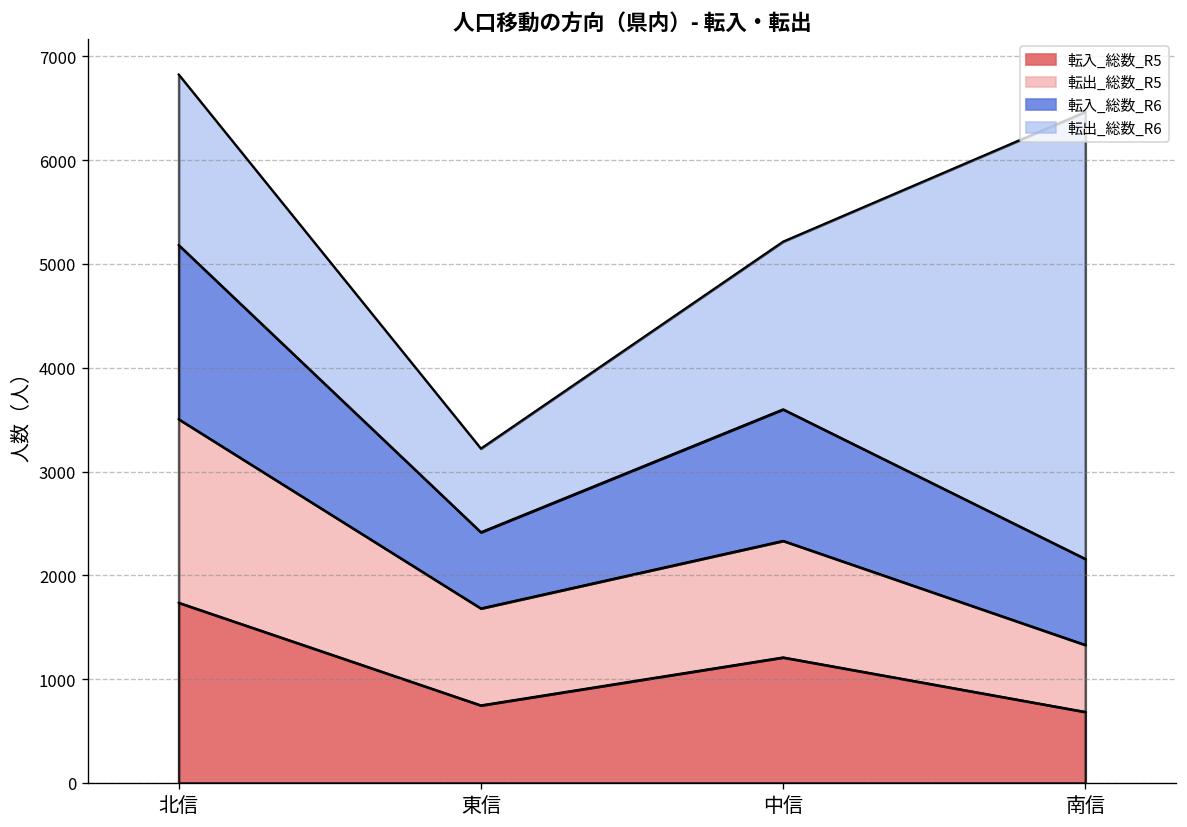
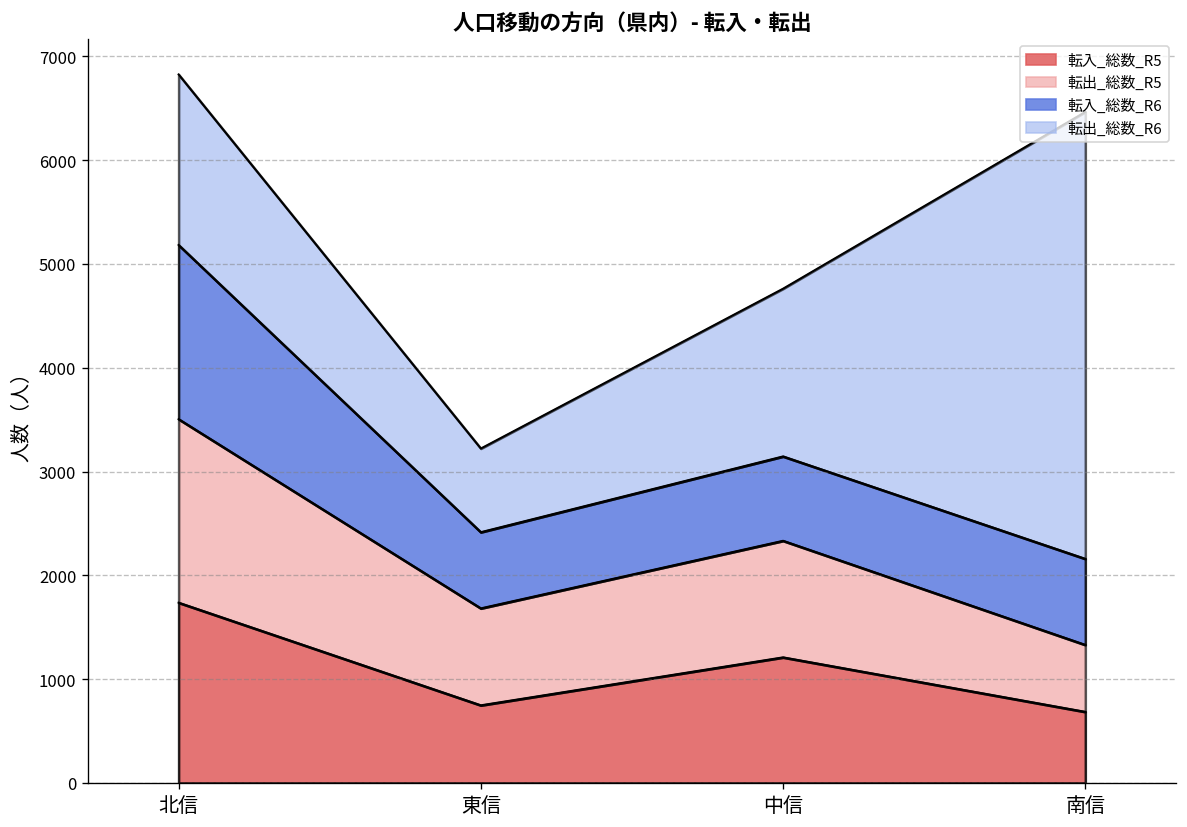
  {
    "転入_総数_R5": {
      "北信": 1700,
      "東信": 700,
      "中信": 1200,
      "南信": 700
    },
    "転出_総数_R5": {
      "北信": 1800,
      "東信": 900,
      "中信": 1100,
      "南信": 600
    },
    "転入_総数_R6": {
      "北信": 1700,
      "東信": 700,
-     "中信": 1300,
+     "中信": 800,
      "南信": 800
    },
    "転出_総数_R6": {
      "北信": 1600,
      "東信": 800,
      "中信": 1600
    }
  }
